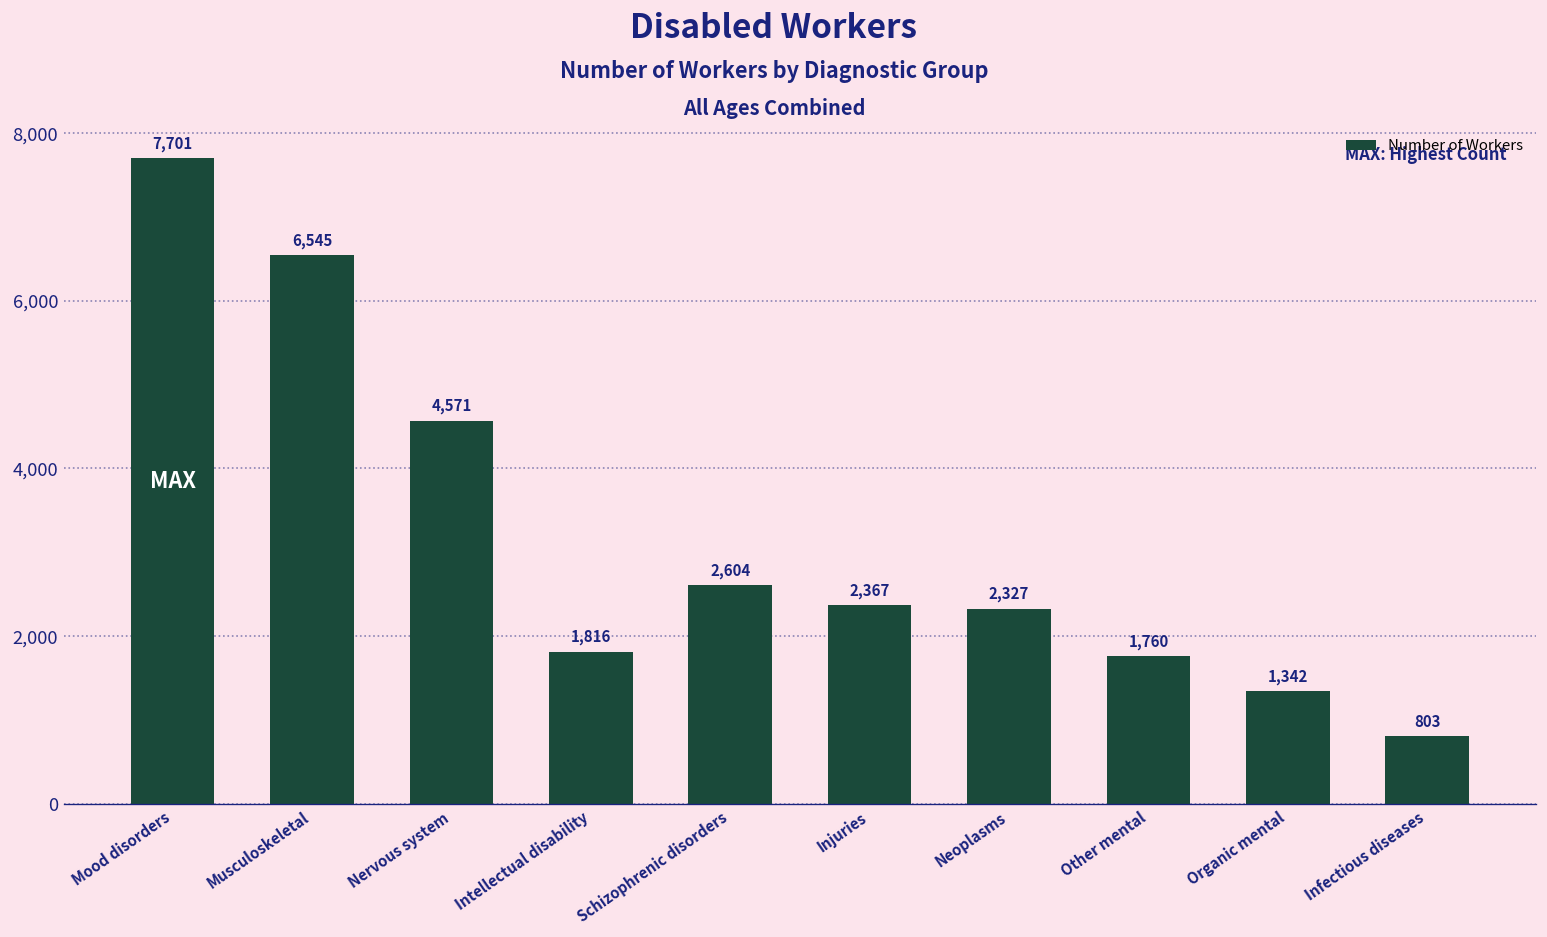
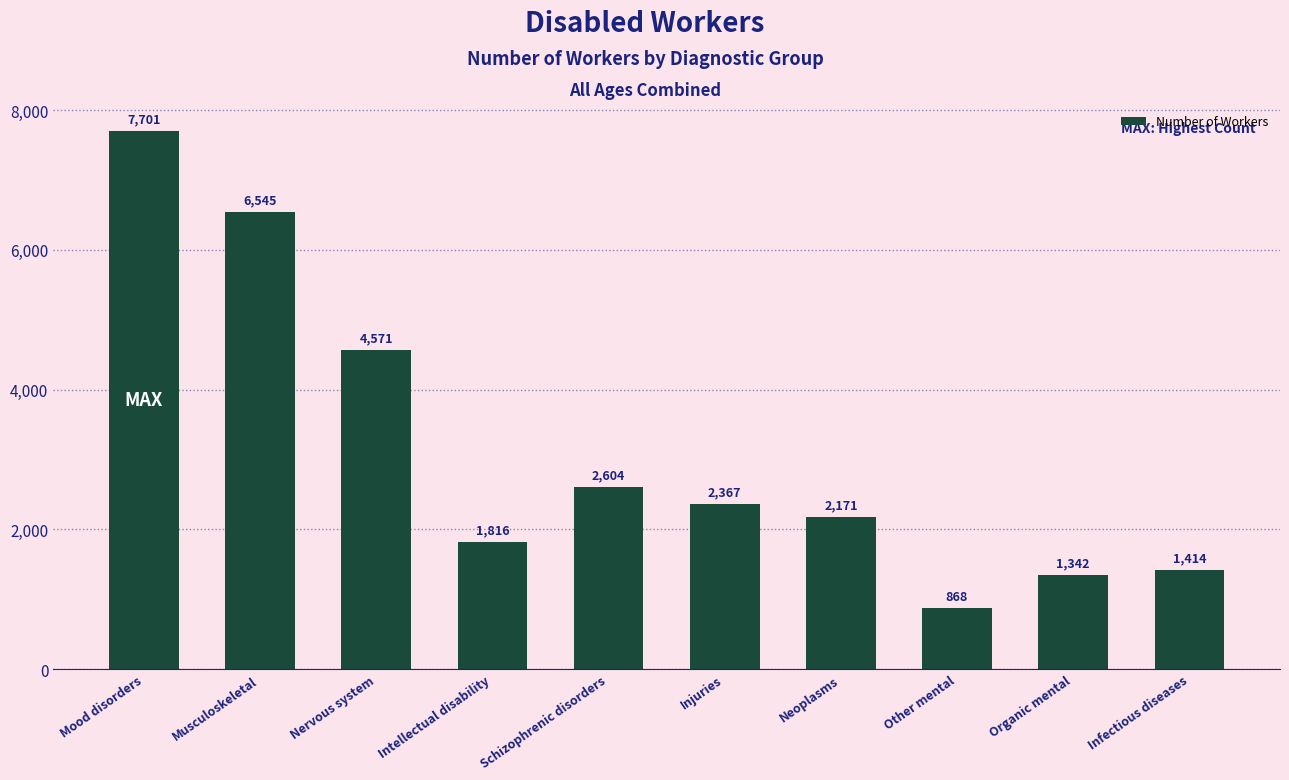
  {
    "Mood disorders": "7,701",
    "Musculoskeletal": "6,545",
    "Nervous system": "4,571",
    "Intellectual disability": "1,816",
    "Schizophrenic disorders": "2,604",
    "Injuries": "2,367",
-   "Neoplasms": "2,327",
-   "Other mental": "1,760",
+   "Neoplasms": "2,171",
+   "Other mental": "868",
    "Organic mental": "1,342",
-   "Infectious diseases": "803"
+   "Infectious diseases": "1,414"
  }
